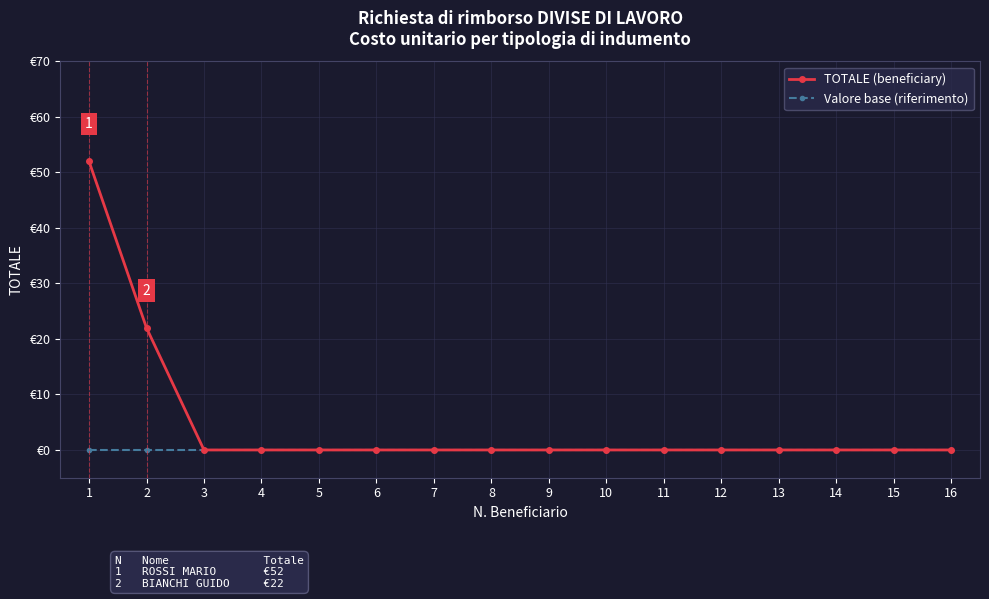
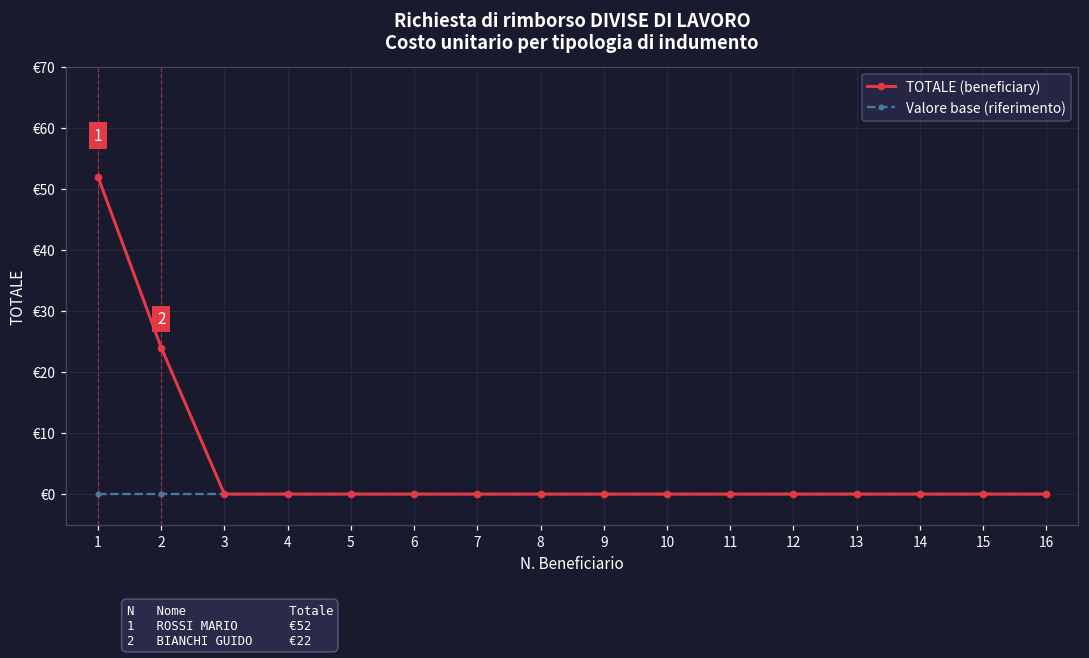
  {
    "TOTALE (beneficiary)": {
      "1": "€52",
-     "2": "€22"
+     "2": "€24"
    },
    "Valore base (riferimento)": {
      "1": "€0",
      "2": "€0"
    }
  }
